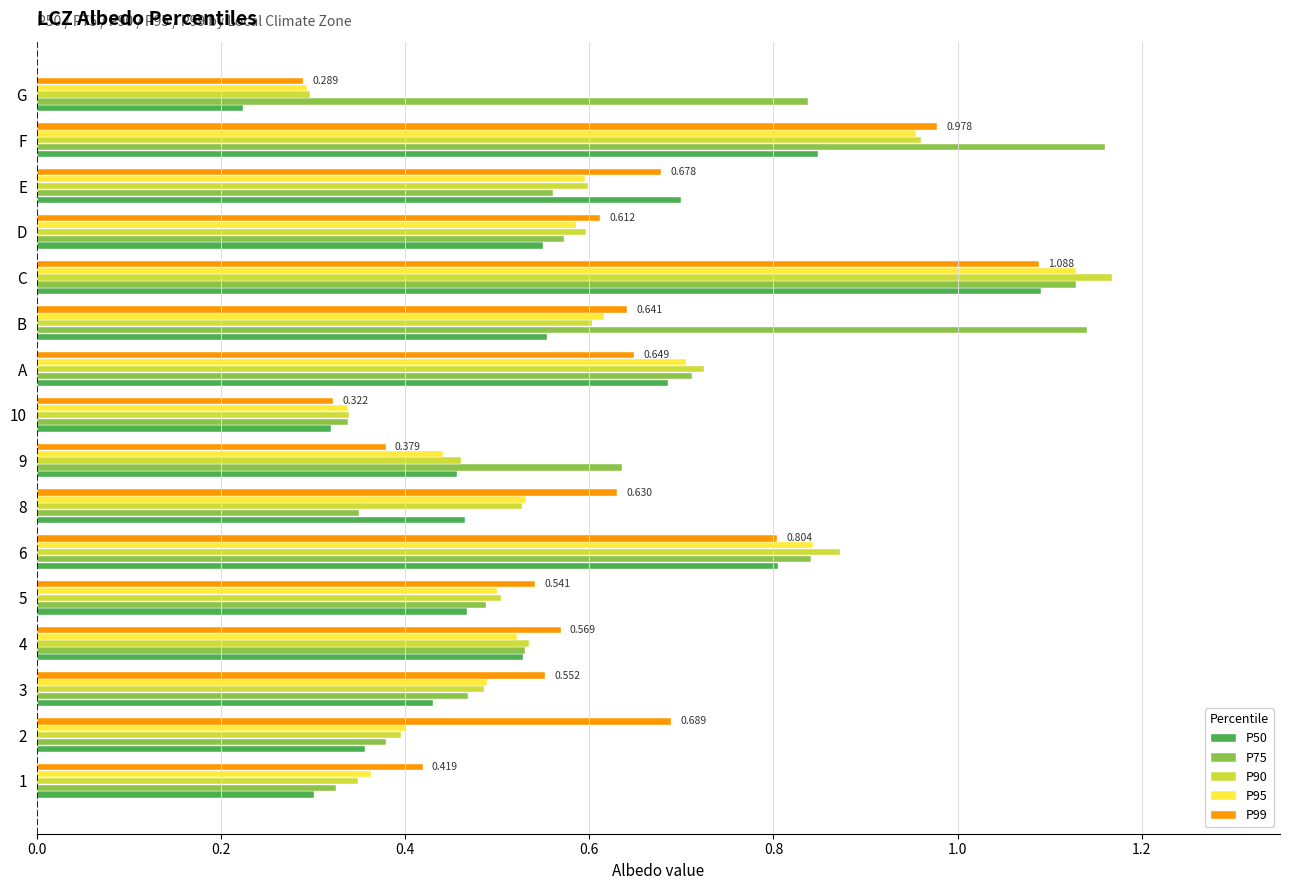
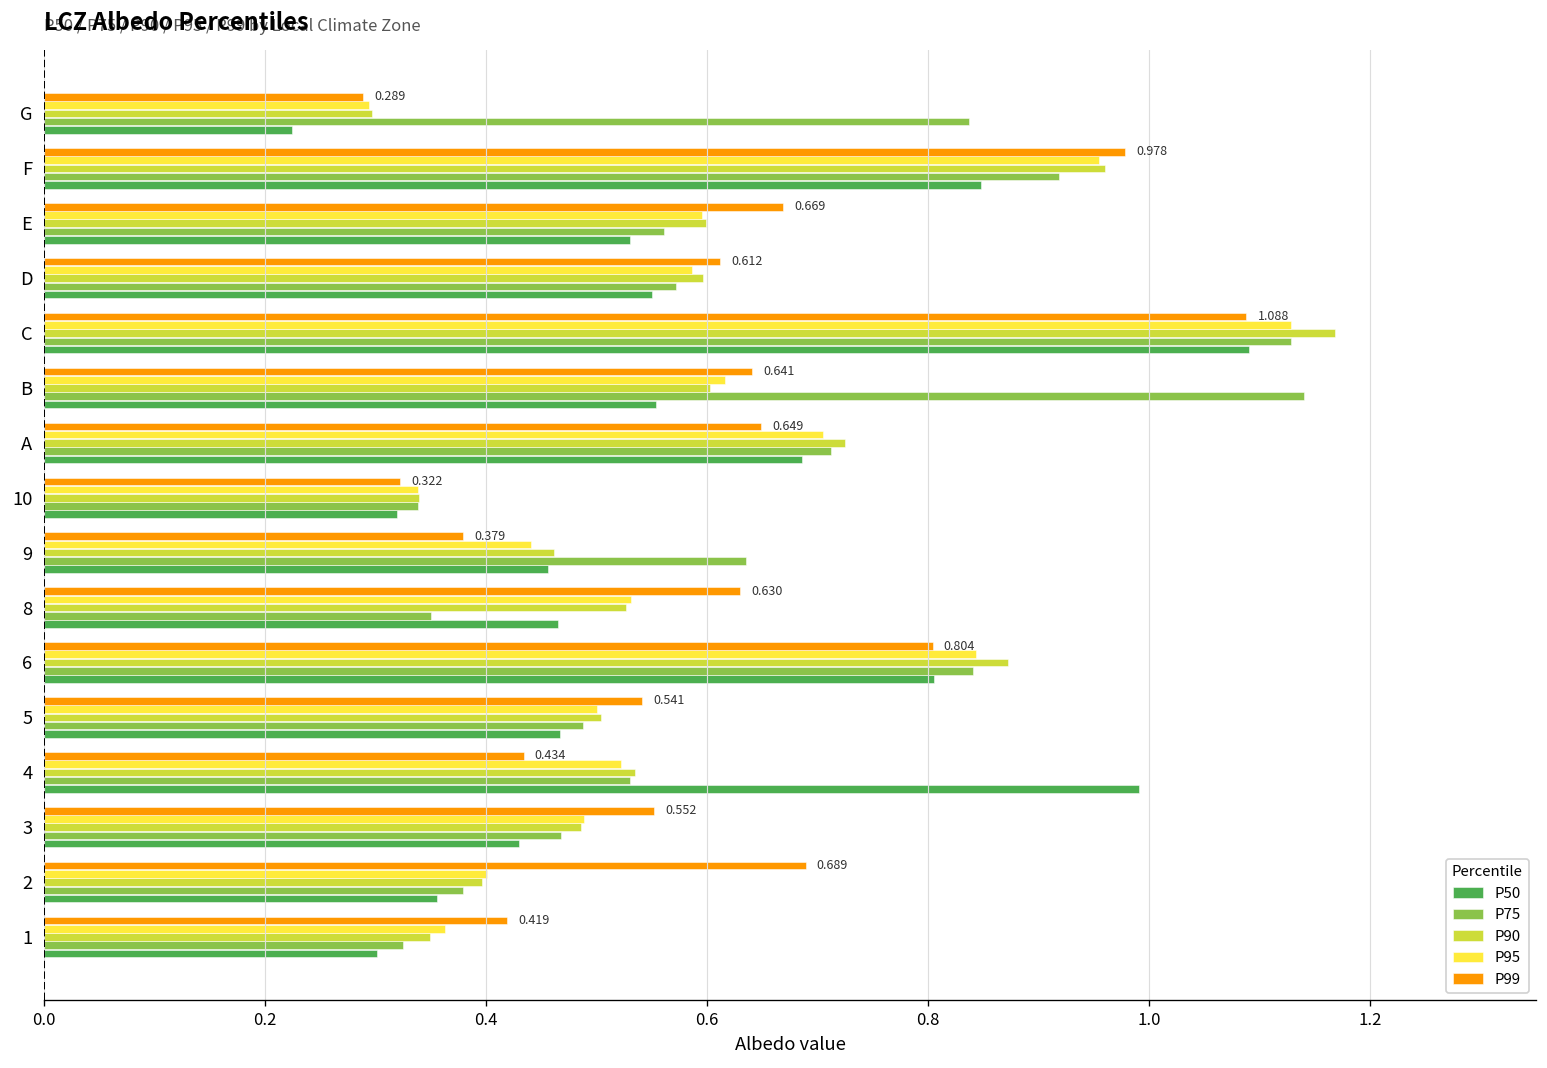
  {
    "P50": {
      "G": 0.22,
      "F": 0.85,
-     "E": 0.70,
+     "E": 0.53,
      "D": 0.55,
      "C": 1.09,
      "B": 0.55,
      "A": 0.69,
      "10": 0.32,
      "9": 0.46,
      "8": 0.47,
      "6": 0.81,
      "5": 0.47,
-     "4": 0.53,
+     "4": 0.99,
      "3": 0.43,
      "2": 0.36,
      "1": 0.30
    },
    "P75": {
      "G": 0.84,
-     "F": 1.16,
+     "F": 0.92,
      "E": 0.56,
      "D": 0.57,
      "C": 1.13,
      "B": 1.14,
      "A": 0.71,
      "10": 0.34,
      "9": 0.64,
      "8": 0.35,
      "6": 0.84,
      "5": 0.49,
      "4": 0.53,
      "3": 0.47,
      "2": 0.38,
      "1": 0.33
    },
    "P99": {
      "G": 0.289,
      "F": 0.978,
-     "E": 0.678,
+     "E": 0.669,
      "D": 0.612,
      "C": 1.088,
      "B": 0.641,
      "A": 0.649,
      "10": 0.322,
      "9": 0.379,
      "8": 0.630,
      "6": 0.804,
      "5": 0.541,
-     "4": 0.569,
+     "4": 0.434,
      "3": 0.552,
      "2": 0.689,
      "1": 0.419
    }
  }
